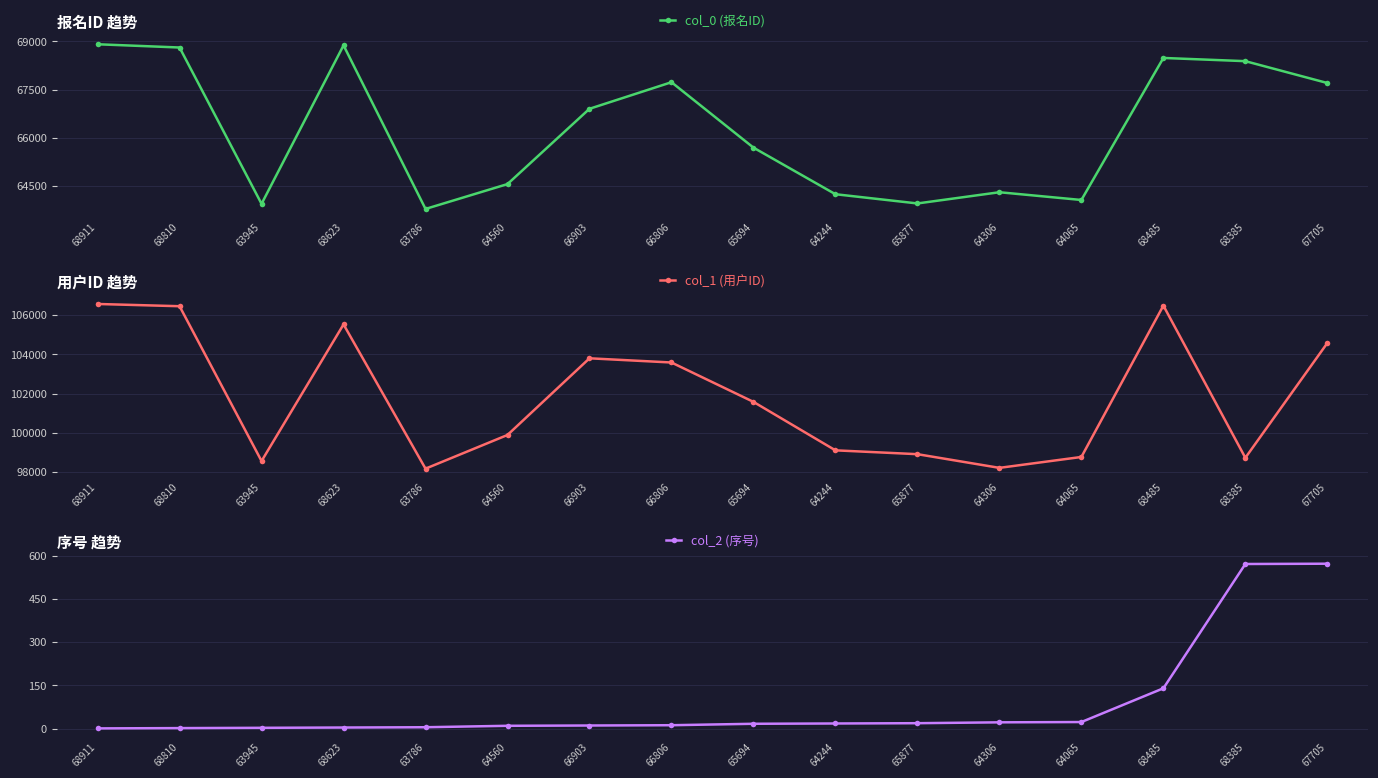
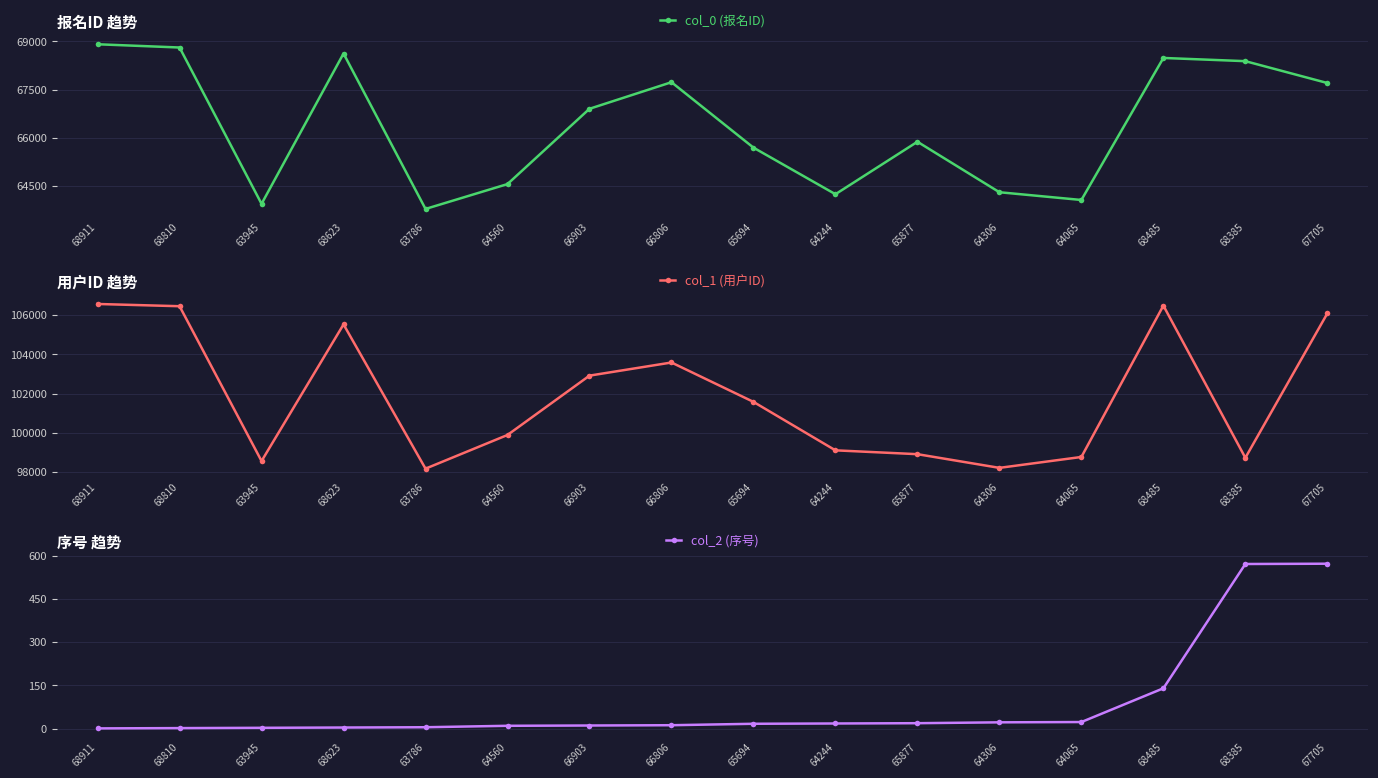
  {
    "报名ID 趋势": {
      "68911": 68900,
      "68810": 68800,
      "63945": 63900,
-     "68623": 68900,
+     "68623": 68600,
      "63786": 63800,
      "64560": 64600,
      "66903": 66900,
      "66806": 67700,
      "65694": 65700,
      "64244": 64200,
-     "65877": 64000,
+     "65877": 65900,
      "64306": 64300,
      "64065": 64100,
      "68485": 68500,
      "68385": 68400,
      "67705": 67700
    },
    "用户ID 趋势": {
      "68911": 106600,
      "68810": 106500,
      "63945": 98600,
      "68623": 105500,
      "63786": 98200,
      "64560": 99900,
-     "66903": 103800,
+     "66903": 102900,
      "66806": 103600,
      "65694": 101600,
      "64244": 99100,
      "65877": 98900,
      "64306": 98200,
      "64065": 98800,
      "68485": 106500,
      "68385": 98700,
-     "67705": 104600
+     "67705": 106100
    },
    "序号 趋势": {
      "68911": 0,
      "68810": 0,
      "63945": 0,
      "68623": 0,
      "63786": 10,
      "64560": 10,
      "66903": 10,
      "66806": 10,
      "65694": 20,
      "64244": 20,
      "65877": 20,
      "64306": 20,
      "64065": 20,
      "68485": 140,
      "68385": 570,
      "67705": 570
    }
  }
